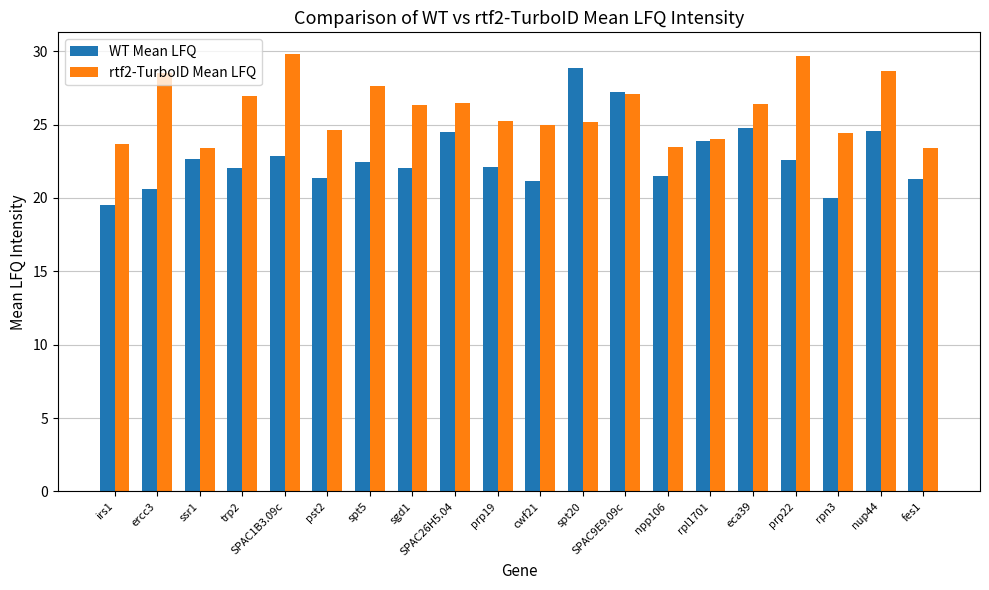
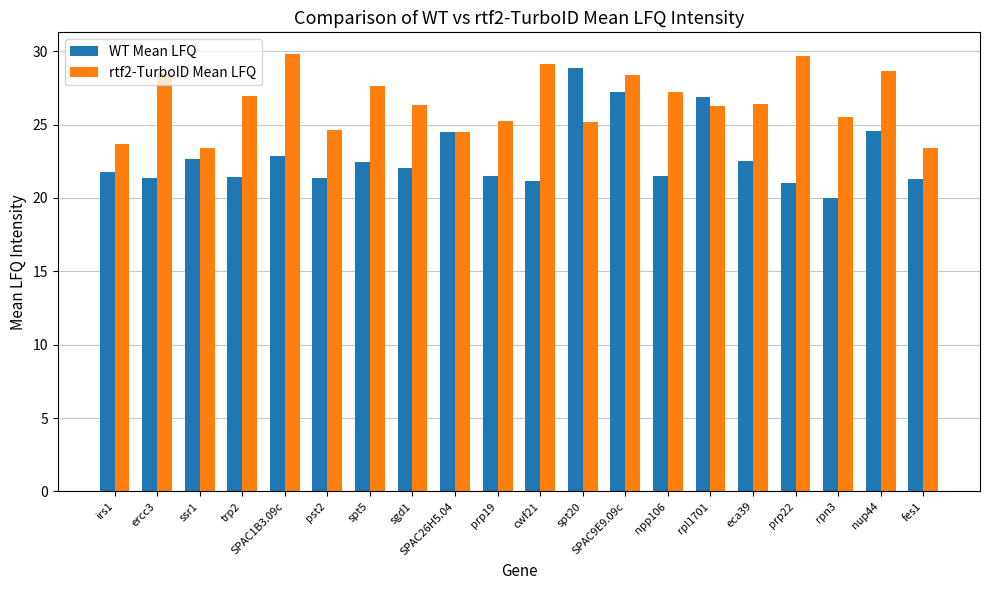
  {
    "WT Mean LFQ": {
-     "irs1": 19.5,
-     "ercc3": 20.6,
+     "irs1": 21.8,
+     "ercc3": 21.4,
      "ssr1": 22.6,
-     "trp2": 22.1,
+     "trp2": 21.4,
      "SPAC1B3.09c": 22.9,
      "pst2": 21.3,
      "spt5": 22.5,
      "sgd1": 22.0,
      "SPAC26H5.04": 24.5,
-     "prp19": 22.1,
+     "prp19": 21.5,
      "cwf21": 21.2,
      "spt20": 28.9,
      "SPAC9E9.09c": 27.2,
      "npp106": 21.5,
-     "rpl1701": 23.9,
-     "eca39": 24.8,
-     "prp22": 22.6,
+     "rpl1701": 26.9,
+     "eca39": 22.5,
+     "prp22": 21.0,
      "rpn3": 20.0,
      "nup44": 24.5,
      "fes1": 21.3
    },
    "rtf2-TurboID Mean LFQ": {
      "irs1": 23.7,
      "ssr1": 23.4,
      "trp2": 26.9,
      "SPAC1B3.09c": 29.8,
      "pst2": 24.7,
      "spt5": 27.6,
      "sgd1": 26.3,
-     "SPAC26H5.04": 26.5,
+     "SPAC26H5.04": 24.5,
      "prp19": 25.3,
-     "cwf21": 25.0,
+     "cwf21": 29.2,
      "spt20": 25.2,
-     "SPAC9E9.09c": 27.1,
-     "npp106": 23.5,
-     "rpl1701": 24.0,
+     "SPAC9E9.09c": 28.4,
+     "npp106": 27.2,
+     "rpl1701": 26.3,
      "eca39": 26.4,
      "prp22": 29.7,
-     "rpn3": 24.4,
+     "rpn3": 25.5,
      "nup44": 28.7,
      "fes1": 23.4
    }
  }
